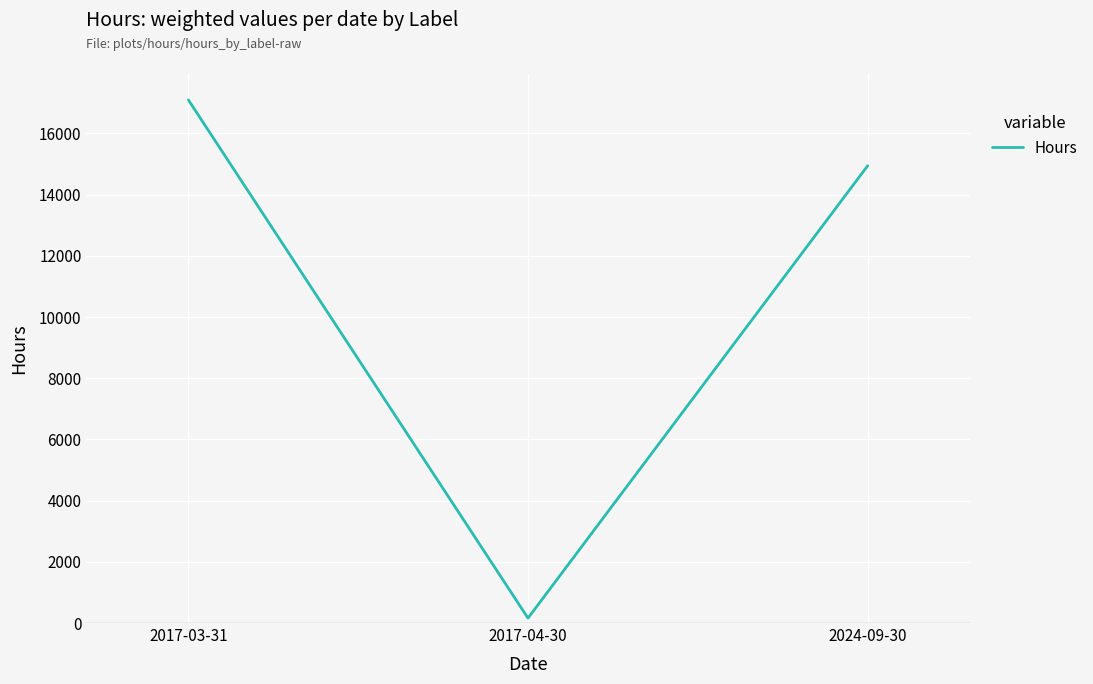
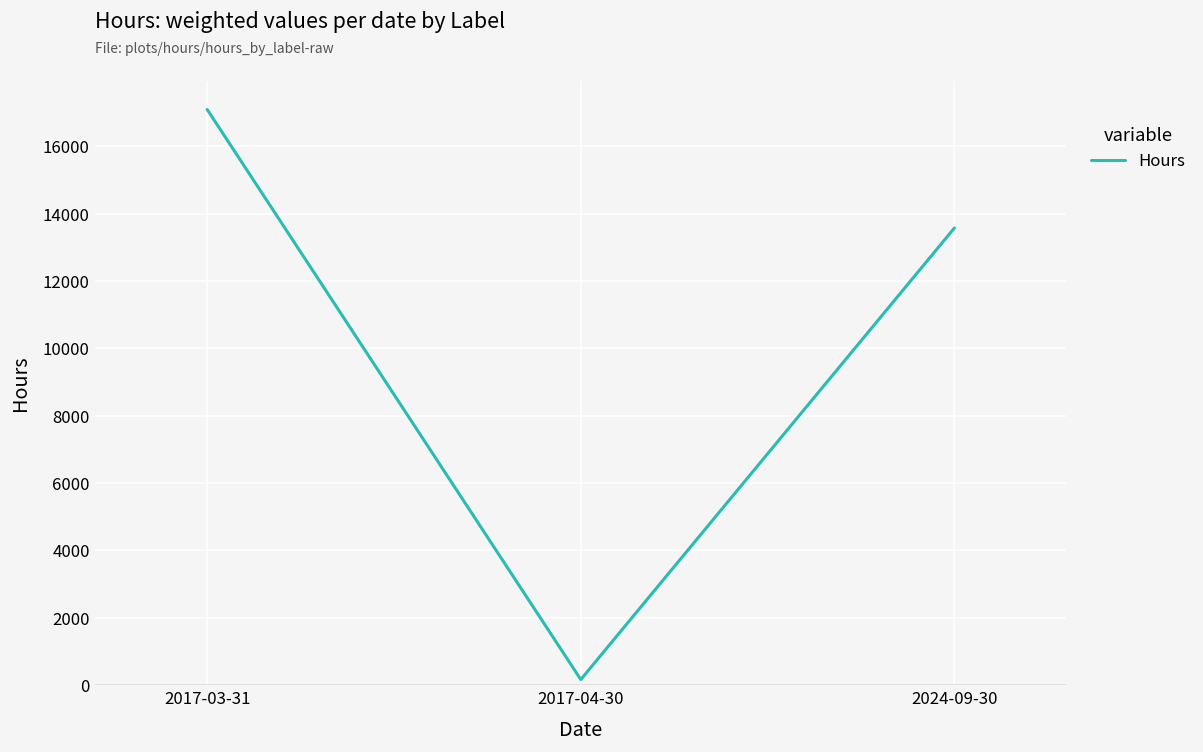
  {
    "2017-03-31": 17100,
    "2017-04-30": 200,
-   "2024-09-30": 14900
+   "2024-09-30": 13600
  }
